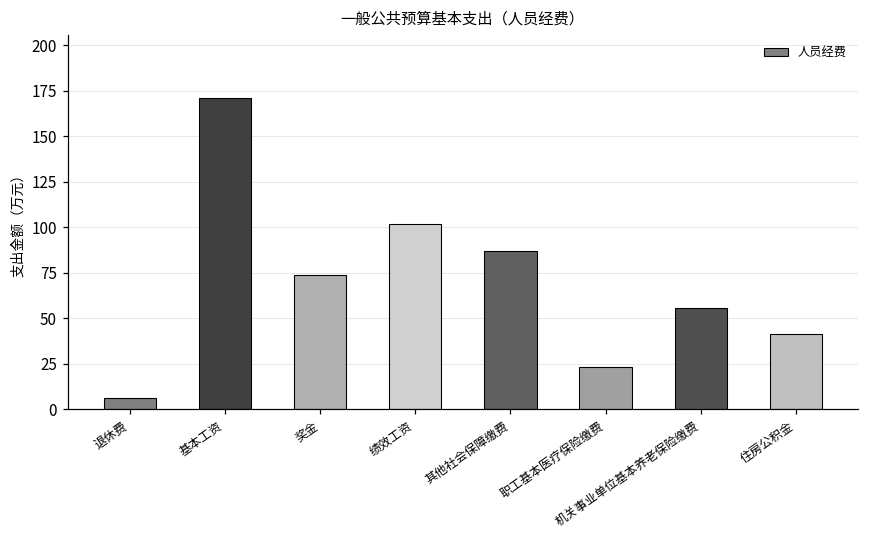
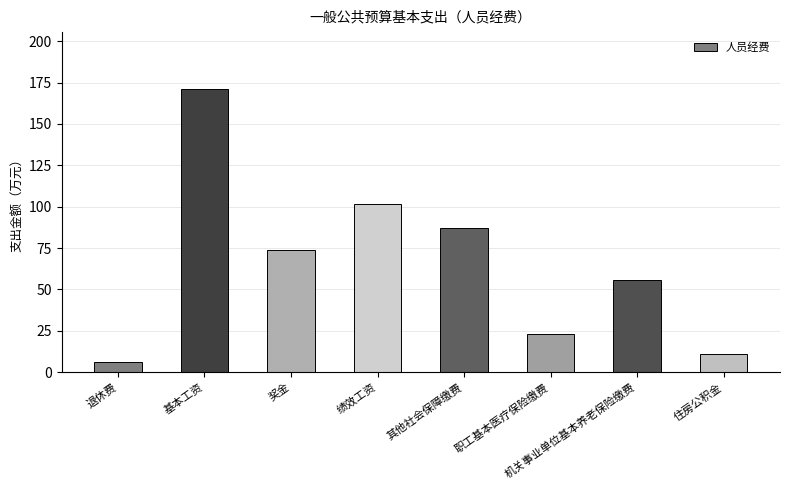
  {
    "退休费": 6,
    "基本工资": 171,
    "奖金": 74,
    "绩效工资": 102,
    "其他社会保障缴费": 87,
    "职工基本医疗保险缴费": 23,
    "机关事业单位基本养老保险缴费": 56,
-   "住房公积金": 42
+   "住房公积金": 11
  }
